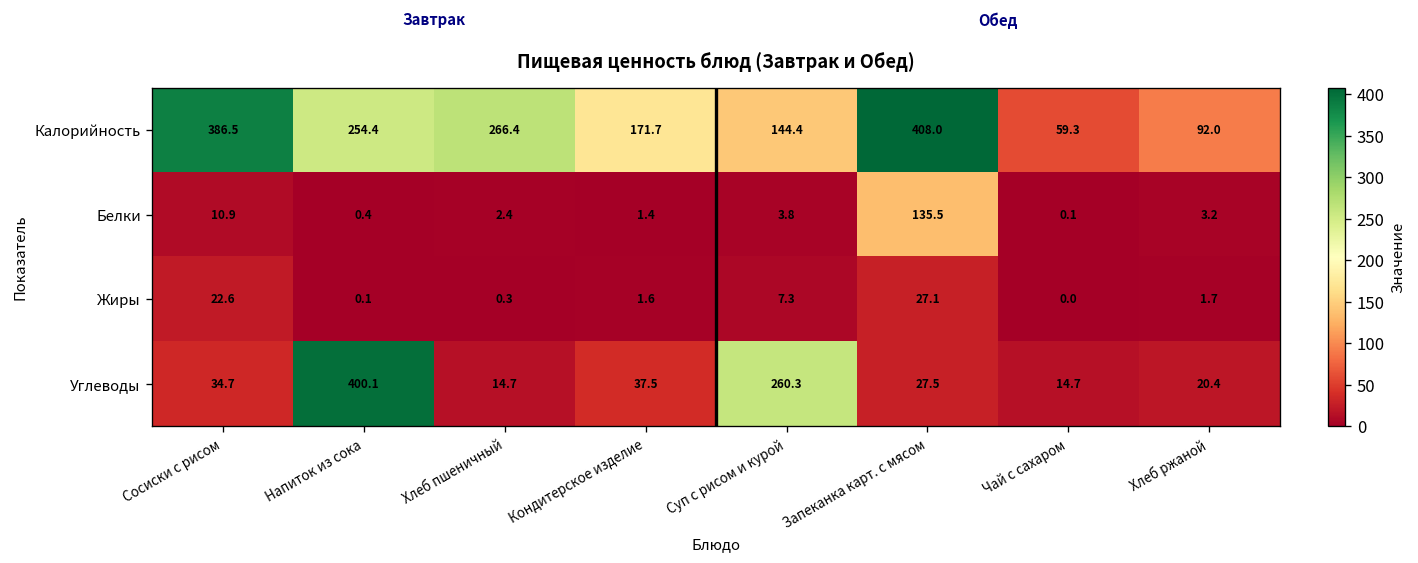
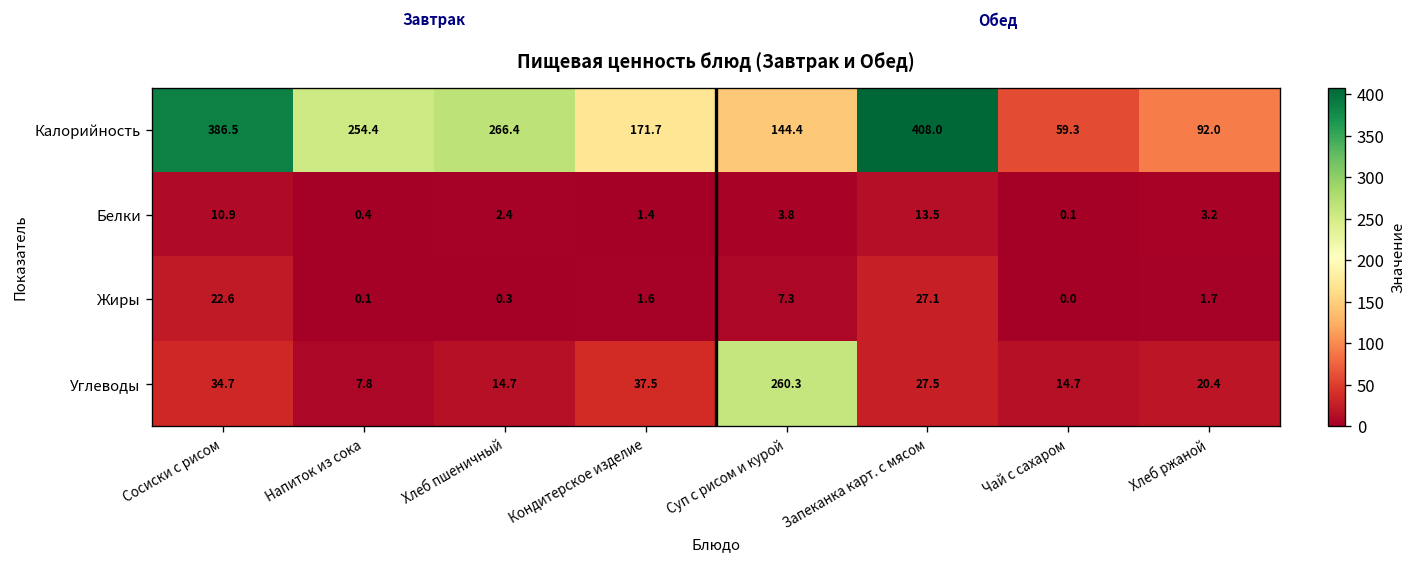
  {
    "Калорийность": {
      "Сосиски с рисом": 386.5,
      "Напиток из сока": 254.4,
      "Хлеб пшеничный": 266.4,
      "Кондитерское изделие": 171.7,
      "Суп с рисом и курой": 144.4,
      "Запеканка карт. с мясом": 408.0,
      "Чай с сахаром": 59.3,
      "Хлеб ржаной": 92.0
    },
    "Белки": {
      "Сосиски с рисом": 10.9,
      "Напиток из сока": 0.4,
      "Хлеб пшеничный": 2.4,
      "Кондитерское изделие": 1.4,
      "Суп с рисом и курой": 3.8,
-     "Запеканка карт. с мясом": 135.5,
+     "Запеканка карт. с мясом": 13.5,
      "Чай с сахаром": 0.1,
      "Хлеб ржаной": 3.2
    },
    "Жиры": {
      "Сосиски с рисом": 22.6,
      "Напиток из сока": 0.1,
      "Хлеб пшеничный": 0.3,
      "Кондитерское изделие": 1.6,
      "Суп с рисом и курой": 7.3,
      "Запеканка карт. с мясом": 27.1,
      "Чай с сахаром": 0.0,
      "Хлеб ржаной": 1.7
    },
    "Углеводы": {
      "Сосиски с рисом": 34.7,
-     "Напиток из сока": 400.1,
+     "Напиток из сока": 7.8,
      "Хлеб пшеничный": 14.7,
      "Кондитерское изделие": 37.5,
      "Суп с рисом и курой": 260.3,
      "Запеканка карт. с мясом": 27.5,
      "Чай с сахаром": 14.7,
      "Хлеб ржаной": 20.4
    }
  }
